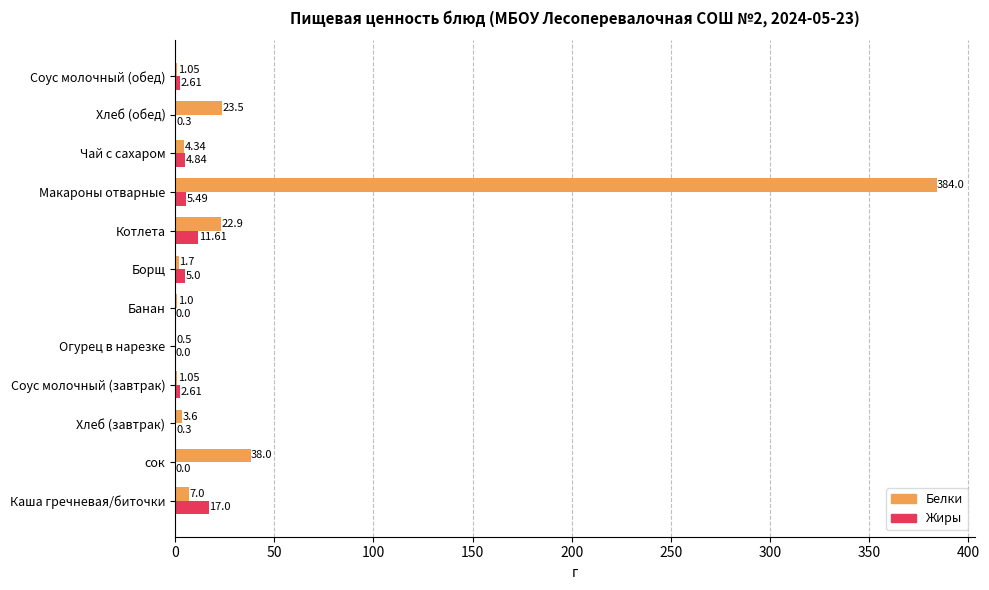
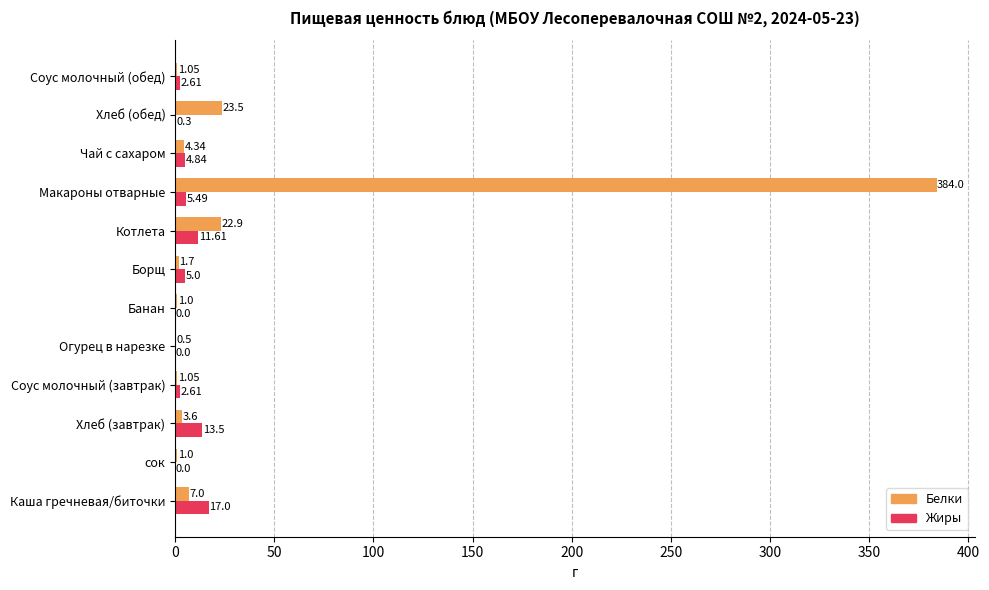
  {
    "Белки": {
      "Соус молочный (обед)": 1.05,
      "Хлеб (обед)": 23.5,
      "Чай с сахаром": 4.34,
      "Макароны отварные": 384.0,
      "Котлета": 22.9,
      "Борщ": 1.7,
      "Банан": 1.0,
      "Огурец в нарезке": 0.5,
      "Соус молочный (завтрак)": 1.05,
      "Хлеб (завтрак)": 3.6,
-     "сок": 38.0,
+     "сок": 1.0,
      "Каша гречневая/биточки": 7.0
    },
    "Жиры": {
      "Соус молочный (обед)": 2.61,
      "Хлеб (обед)": 0.3,
      "Чай с сахаром": 4.84,
      "Макароны отварные": 5.49,
      "Котлета": 11.61,
      "Борщ": 5.0,
      "Банан": 0.0,
      "Огурец в нарезке": 0.0,
      "Соус молочный (завтрак)": 2.61,
-     "Хлеб (завтрак)": 0.3,
+     "Хлеб (завтрак)": 13.5,
      "сок": 0.0,
      "Каша гречневая/биточки": 17.0
    }
  }
